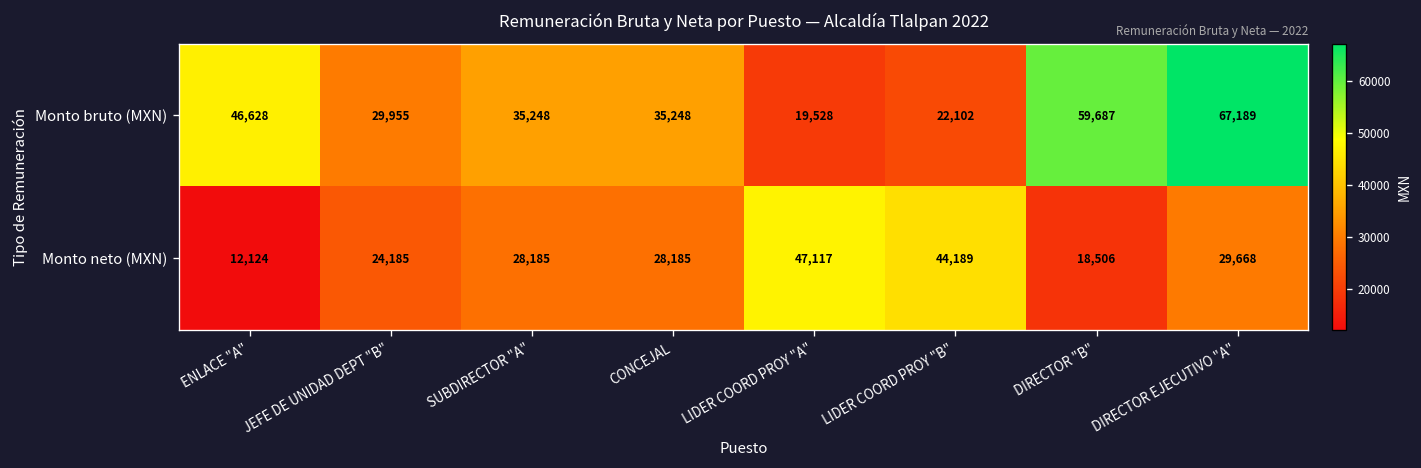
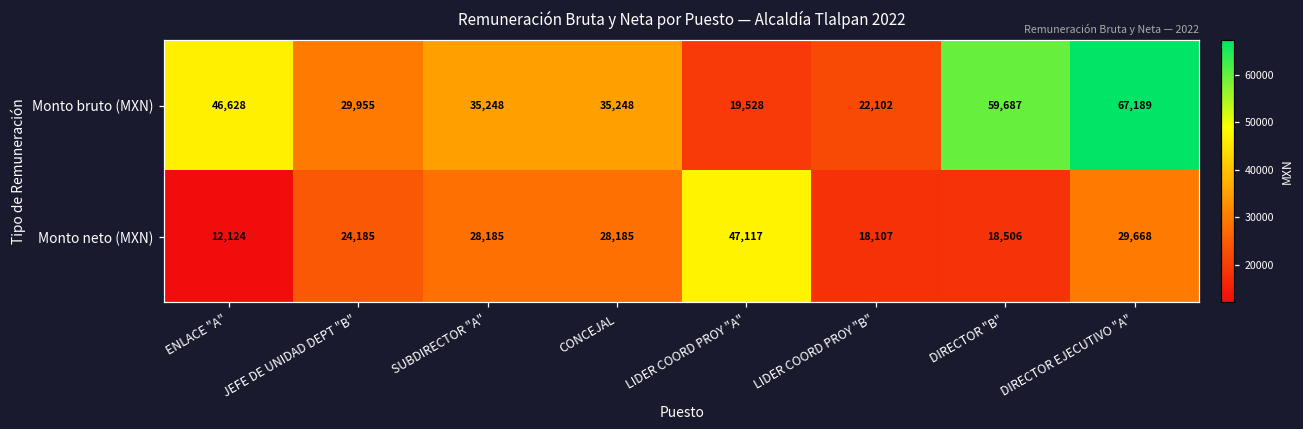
  {
    "Monto bruto (MXN)": {
      "ENLACE \"A\"": "46,628",
      "JEFE DE UNIDAD DEPT \"B\"": "29,955",
      "SUBDIRECTOR \"A\"": "35,248",
      "CONCEJAL": "35,248",
      "LIDER COORD PROY \"A\"": "19,528",
      "LIDER COORD PROY \"B\"": "22,102",
      "DIRECTOR \"B\"": "59,687",
      "DIRECTOR EJECUTIVO \"A\"": "67,189"
    },
    "Monto neto (MXN)": {
      "ENLACE \"A\"": "12,124",
      "JEFE DE UNIDAD DEPT \"B\"": "24,185",
      "SUBDIRECTOR \"A\"": "28,185",
      "CONCEJAL": "28,185",
      "LIDER COORD PROY \"A\"": "47,117",
-     "LIDER COORD PROY \"B\"": "44,189",
+     "LIDER COORD PROY \"B\"": "18,107",
      "DIRECTOR \"B\"": "18,506",
      "DIRECTOR EJECUTIVO \"A\"": "29,668"
    }
  }
